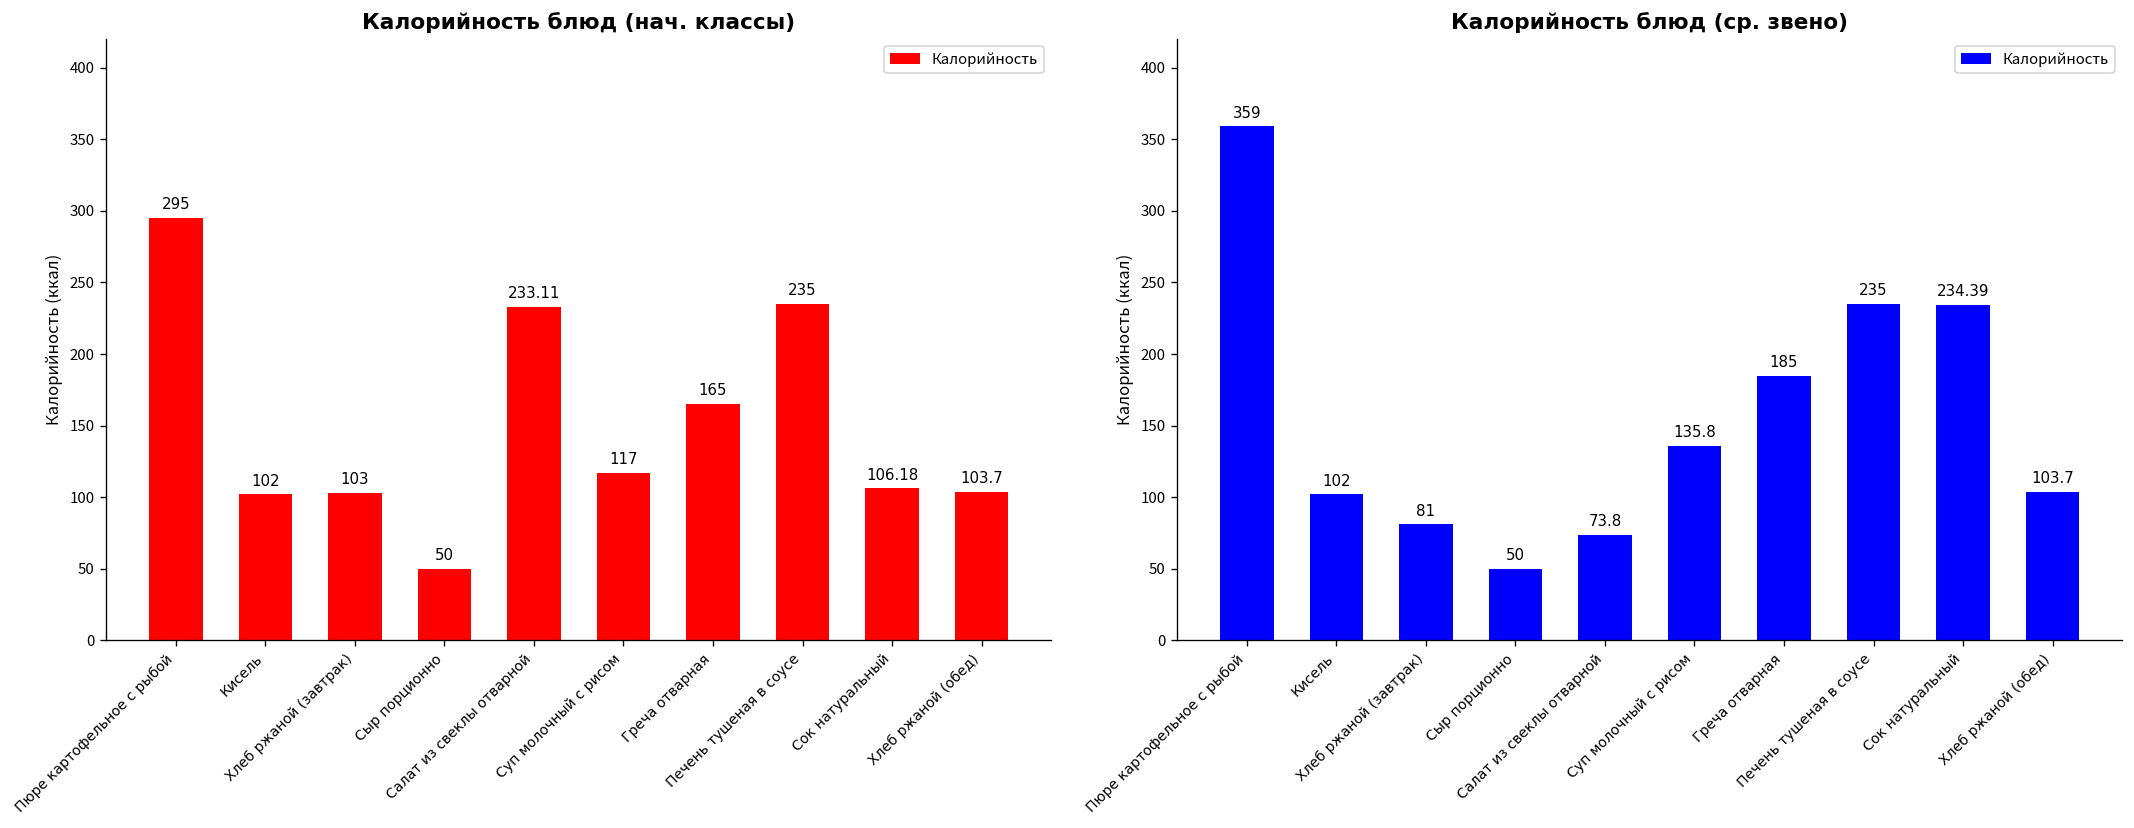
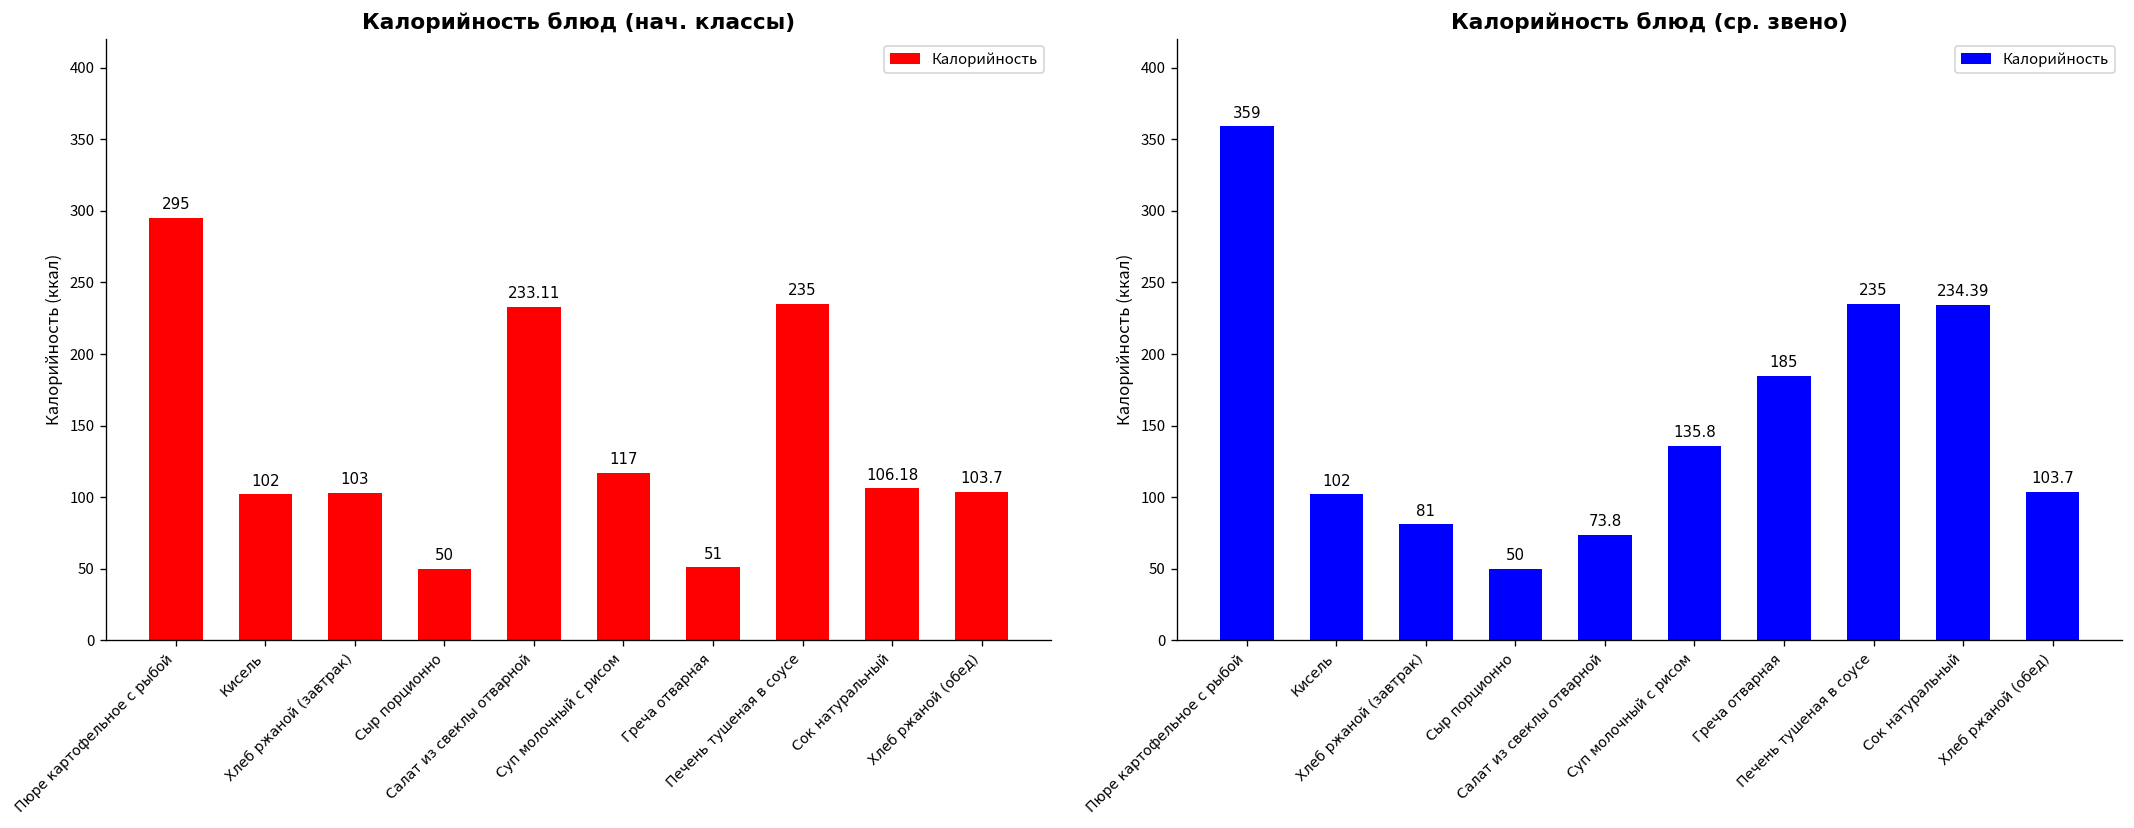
  {
    "Калорийность блюд (нач. классы)": {
      "Пюре картофельное с рыбой": 295,
      "Кисель": 102,
      "Хлеб ржаной (завтрак)": 103,
      "Сыр порционно": 50,
      "Салат из свеклы отварной": 233.11,
      "Суп молочный с рисом": 117,
-     "Греча отварная": 165,
+     "Греча отварная": 51,
      "Печень тушеная в соусе": 235,
      "Сок натуральный": 106.18,
      "Хлеб ржаной (обед)": 103.7
    },
    "Калорийность блюд (ср. звено)": {
      "Пюре картофельное с рыбой": 359,
      "Кисель": 102,
      "Хлеб ржаной (завтрак)": 81,
      "Сыр порционно": 50,
      "Салат из свеклы отварной": 73.8,
      "Суп молочный с рисом": 135.8,
      "Греча отварная": 185,
      "Печень тушеная в соусе": 235,
      "Сок натуральный": 234.39,
      "Хлеб ржаной (обед)": 103.7
    }
  }
